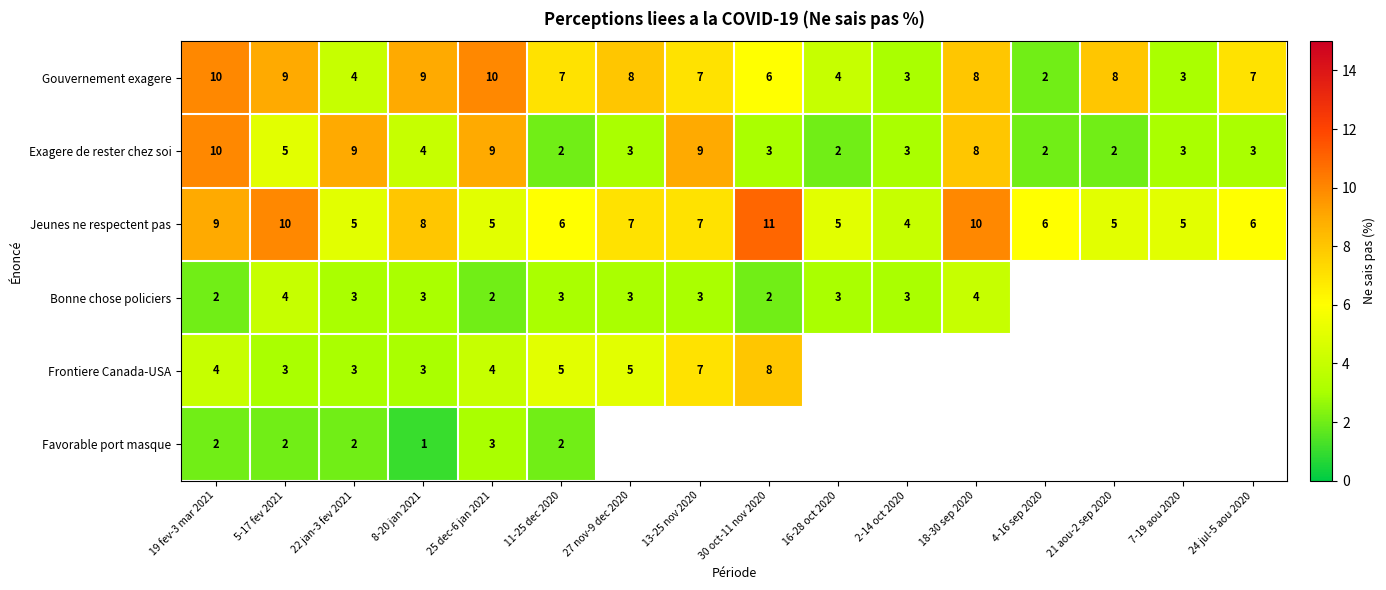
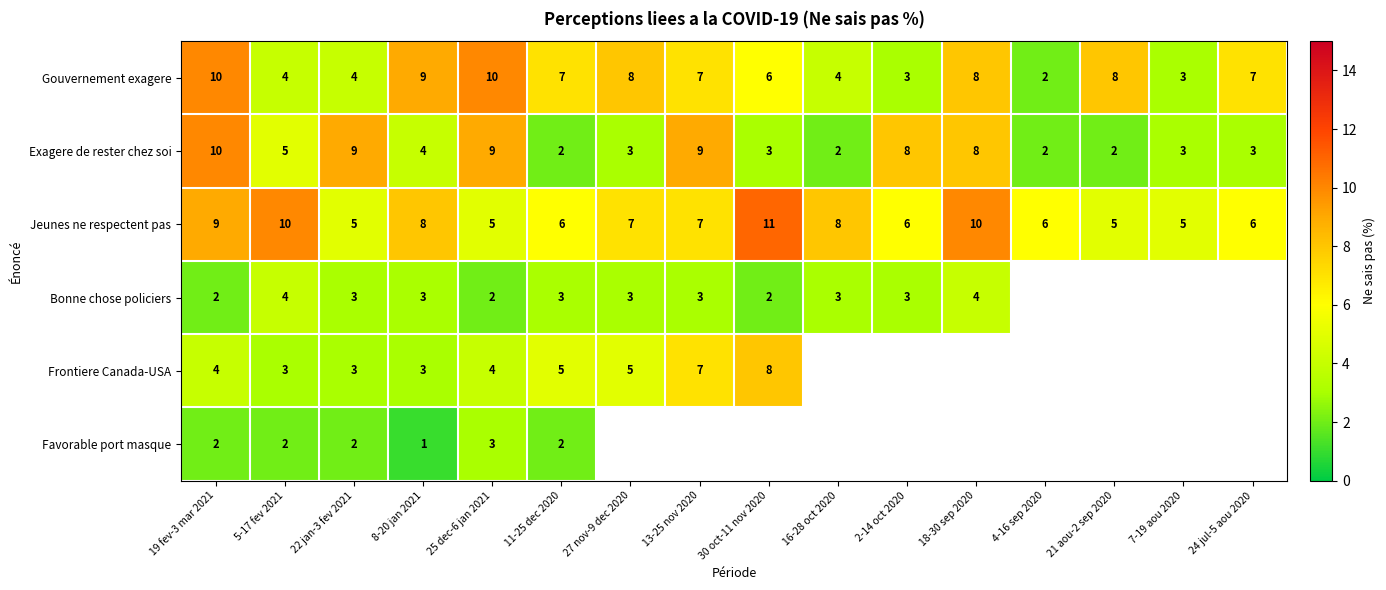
  {
    "Gouvernement exagere": {
      "19 fev-3 mar 2021": 10,
-     "5-17 fev 2021": 9,
+     "5-17 fev 2021": 4,
      "22 jan-3 fev 2021": 4,
      "8-20 jan 2021": 9,
      "25 dec-6 jan 2021": 10,
      "11-25 dec 2020": 7,
      "27 nov-9 dec 2020": 8,
      "13-25 nov 2020": 7,
      "30 oct-11 nov 2020": 6,
      "16-28 oct 2020": 4,
      "2-14 oct 2020": 3,
      "18-30 sep 2020": 8,
      "4-16 sep 2020": 2,
      "21 aou-2 sep 2020": 8,
      "7-19 aou 2020": 3,
      "24 jul-5 aou 2020": 7
    },
    "Exagere de rester chez soi": {
      "19 fev-3 mar 2021": 10,
      "5-17 fev 2021": 5,
      "22 jan-3 fev 2021": 9,
      "8-20 jan 2021": 4,
      "25 dec-6 jan 2021": 9,
      "11-25 dec 2020": 2,
      "27 nov-9 dec 2020": 3,
      "13-25 nov 2020": 9,
      "30 oct-11 nov 2020": 3,
      "16-28 oct 2020": 2,
-     "2-14 oct 2020": 3,
+     "2-14 oct 2020": 8,
      "18-30 sep 2020": 8,
      "4-16 sep 2020": 2,
      "21 aou-2 sep 2020": 2,
      "7-19 aou 2020": 3,
      "24 jul-5 aou 2020": 3
    },
    "Jeunes ne respectent pas": {
      "19 fev-3 mar 2021": 9,
      "5-17 fev 2021": 10,
      "22 jan-3 fev 2021": 5,
      "8-20 jan 2021": 8,
      "25 dec-6 jan 2021": 5,
      "11-25 dec 2020": 6,
      "27 nov-9 dec 2020": 7,
      "13-25 nov 2020": 7,
      "30 oct-11 nov 2020": 11,
-     "16-28 oct 2020": 5,
-     "2-14 oct 2020": 4,
+     "16-28 oct 2020": 8,
+     "2-14 oct 2020": 6,
      "18-30 sep 2020": 10,
      "4-16 sep 2020": 6,
      "21 aou-2 sep 2020": 5,
      "7-19 aou 2020": 5,
      "24 jul-5 aou 2020": 6
    },
    "Bonne chose policiers": {
      "19 fev-3 mar 2021": 2,
      "5-17 fev 2021": 4,
      "22 jan-3 fev 2021": 3,
      "8-20 jan 2021": 3,
      "25 dec-6 jan 2021": 2,
      "11-25 dec 2020": 3,
      "27 nov-9 dec 2020": 3,
      "13-25 nov 2020": 3,
      "30 oct-11 nov 2020": 2,
      "16-28 oct 2020": 3,
      "2-14 oct 2020": 3,
      "18-30 sep 2020": 4
    },
    "Frontiere Canada-USA": {
      "19 fev-3 mar 2021": 4,
      "5-17 fev 2021": 3,
      "22 jan-3 fev 2021": 3,
      "8-20 jan 2021": 3,
      "25 dec-6 jan 2021": 4,
      "11-25 dec 2020": 5,
      "27 nov-9 dec 2020": 5,
      "13-25 nov 2020": 7,
      "30 oct-11 nov 2020": 8
    },
    "Favorable port masque": {
      "19 fev-3 mar 2021": 2,
      "5-17 fev 2021": 2,
      "22 jan-3 fev 2021": 2,
      "8-20 jan 2021": 1,
      "25 dec-6 jan 2021": 3,
      "11-25 dec 2020": 2
    }
  }
